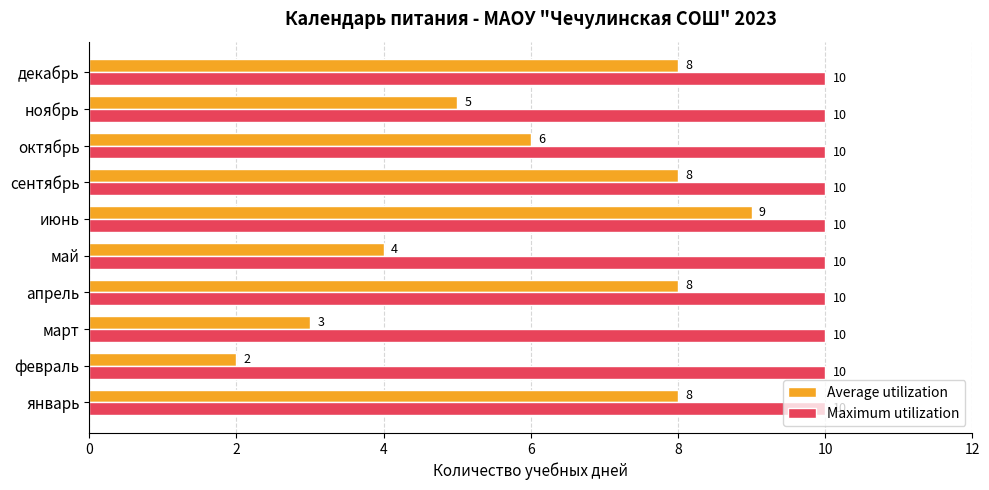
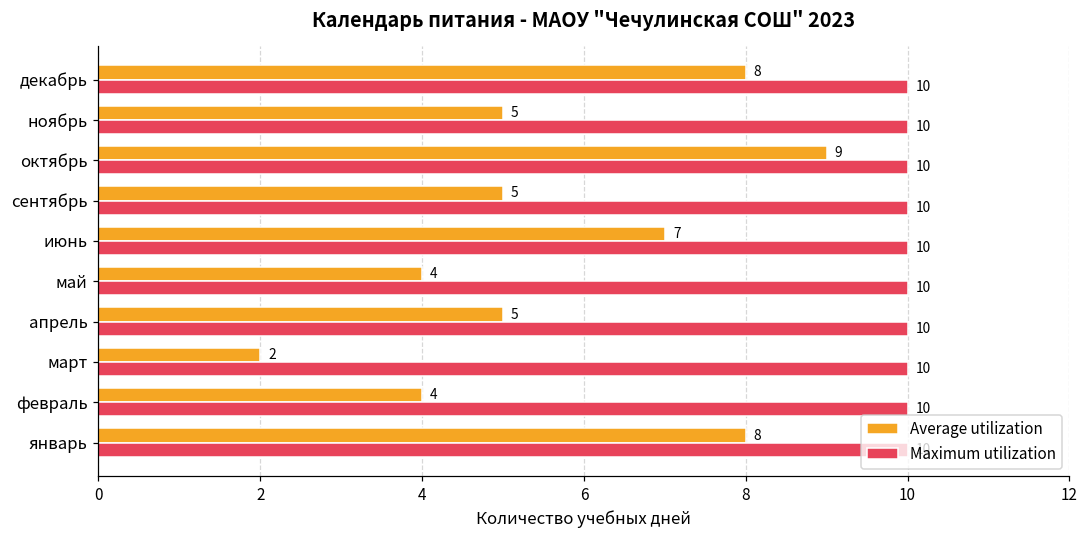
  {
    "Average utilization": {
      "декабрь": 8,
      "ноябрь": 5,
-     "октябрь": 6,
-     "сентябрь": 8,
-     "июнь": 9,
+     "октябрь": 9,
+     "сентябрь": 5,
+     "июнь": 7,
      "май": 4,
-     "апрель": 8,
-     "март": 3,
-     "февраль": 2,
+     "апрель": 5,
+     "март": 2,
+     "февраль": 4,
      "январь": 8
    },
    "Maximum utilization": {
      "декабрь": 10,
      "ноябрь": 10,
      "октябрь": 10,
      "сентябрь": 10,
      "июнь": 10,
      "май": 10,
      "апрель": 10,
      "март": 10,
      "февраль": 10
    }
  }
